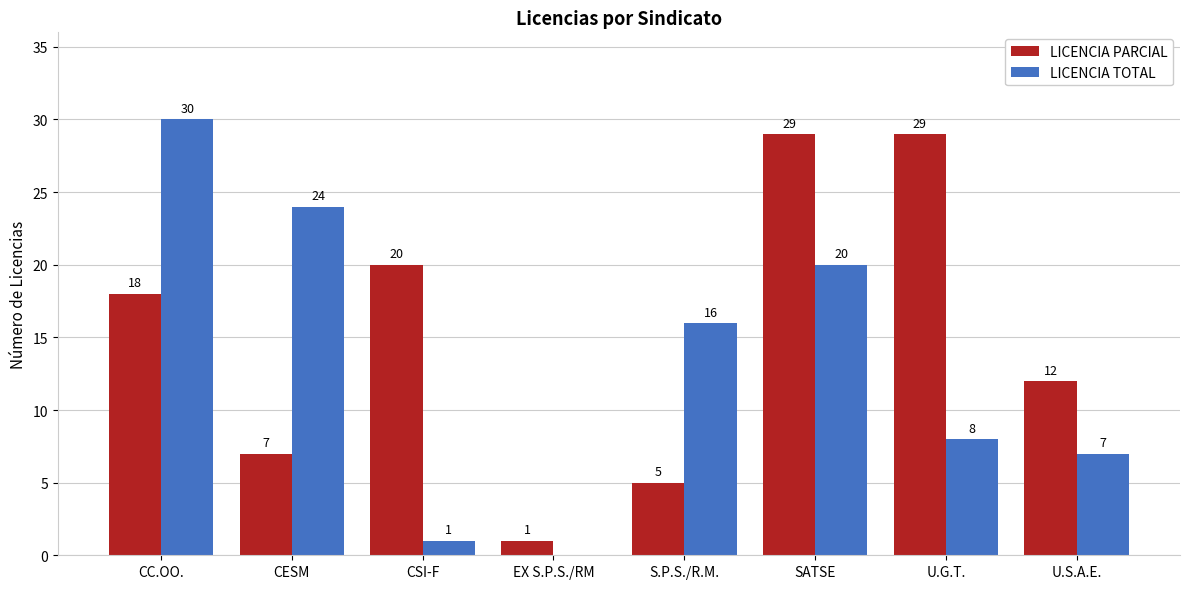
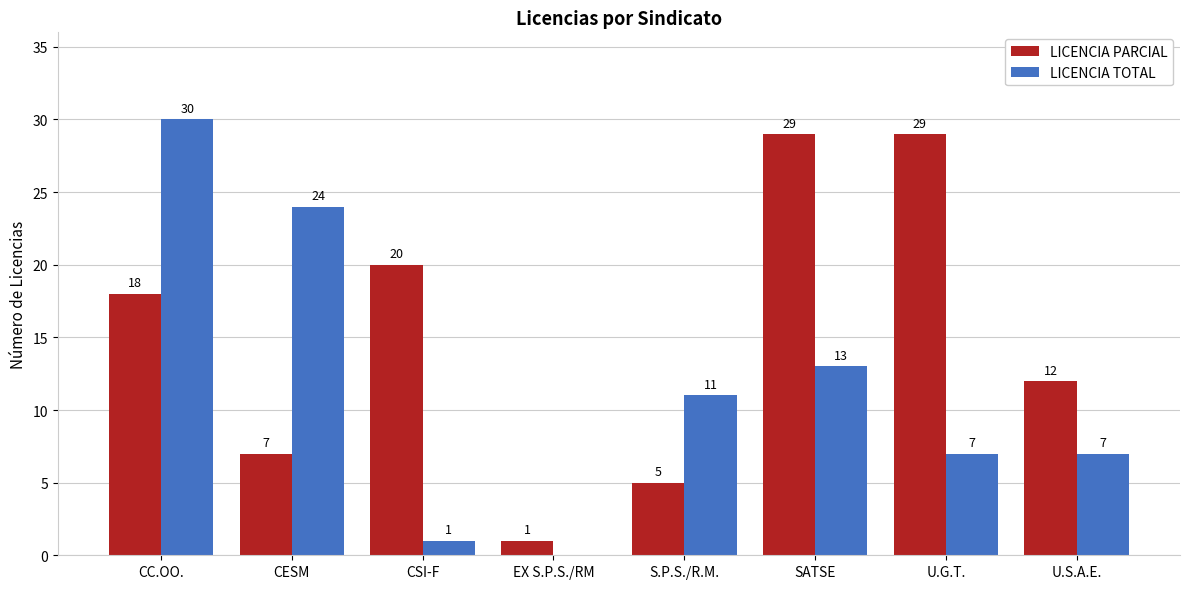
  {
    "LICENCIA PARCIAL": {
      "CC.OO.": 18,
      "CESM": 7,
      "CSI-F": 20,
      "EX S.P.S./RM": 1,
      "S.P.S./R.M.": 5,
      "SATSE": 29,
      "U.G.T.": 29,
      "U.S.A.E.": 12
    },
    "LICENCIA TOTAL": {
      "CC.OO.": 30,
      "CESM": 24,
      "CSI-F": 1,
-     "S.P.S./R.M.": 16,
-     "SATSE": 20,
-     "U.G.T.": 8,
+     "S.P.S./R.M.": 11,
+     "SATSE": 13,
+     "U.G.T.": 7,
      "U.S.A.E.": 7
    }
  }
